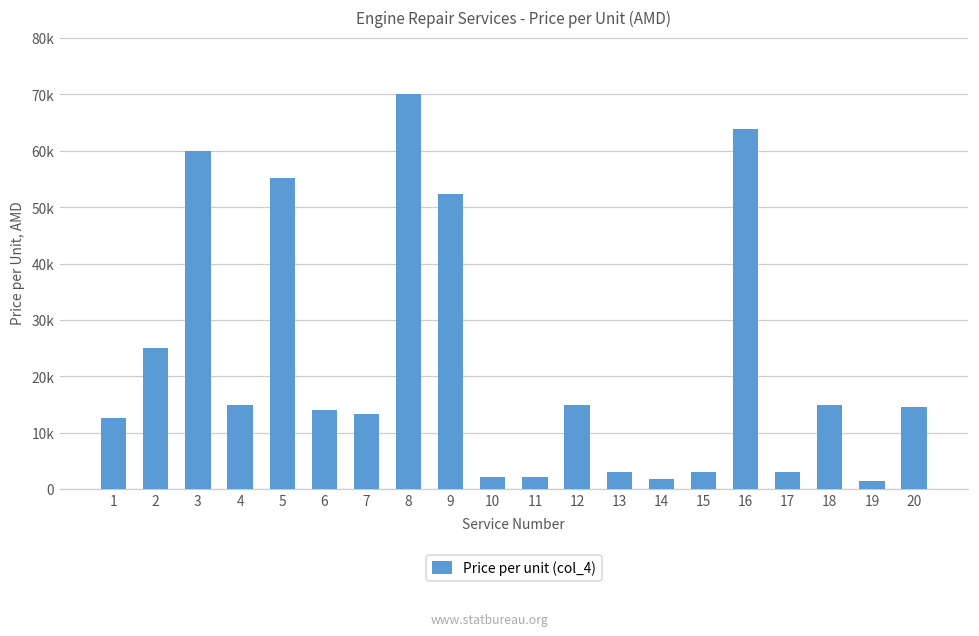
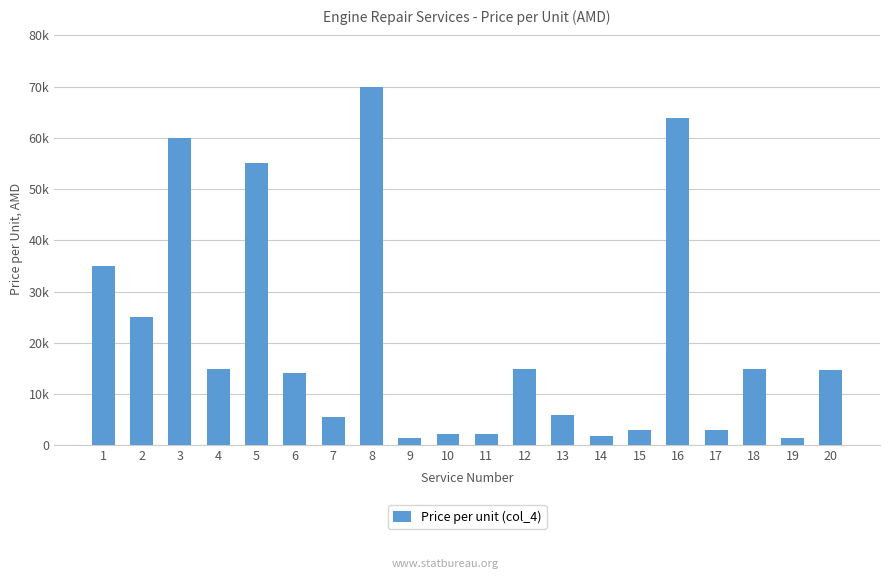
  {
-   "1": 13000,
+   "1": 35000,
    "2": 25000,
    "3": 60000,
    "4": 15000,
    "5": 55000,
    "6": 14000,
-   "7": 13000,
+   "7": 5000,
    "8": 70000,
-   "9": 52000,
+   "9": 1000,
    "10": 2000,
    "11": 2000,
    "12": 15000,
-   "13": 3000,
+   "13": 6000,
    "14": 2000,
    "15": 3000,
    "16": 64000,
    "17": 3000,
    "18": 15000,
    "19": 1000,
    "20": 15000
  }
